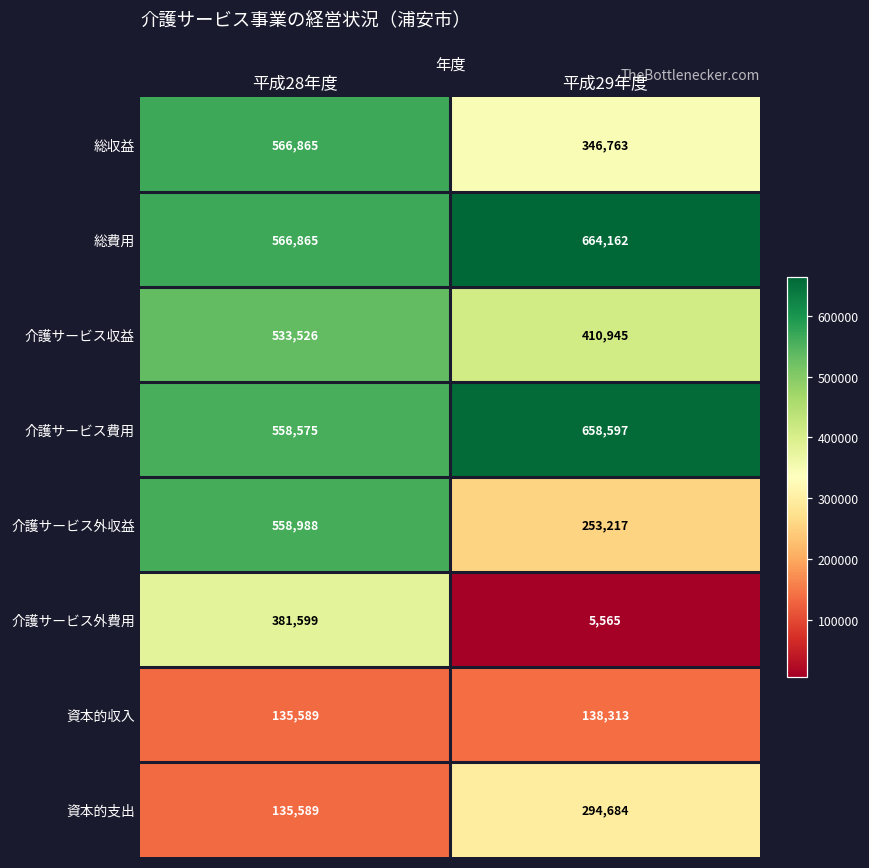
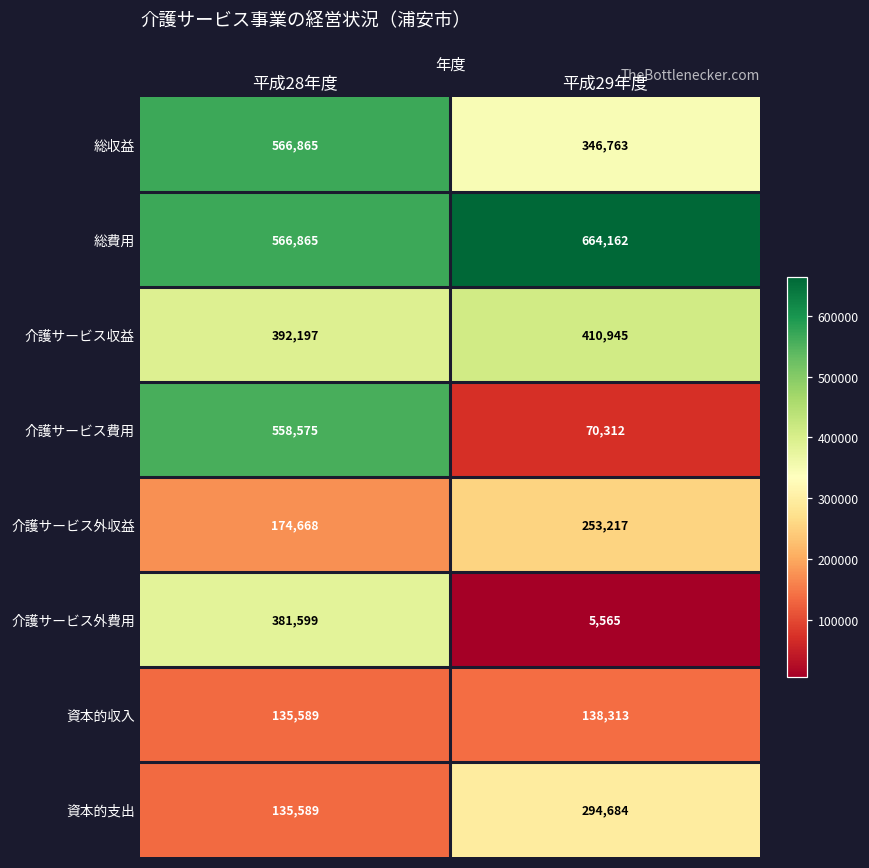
  {
    "総収益": {
      "平成28年度": "566,865",
      "平成29年度": "346,763"
    },
    "総費用": {
      "平成28年度": "566,865",
      "平成29年度": "664,162"
    },
    "介護サービス収益": {
-     "平成28年度": "533,526",
+     "平成28年度": "392,197",
      "平成29年度": "410,945"
    },
    "介護サービス費用": {
      "平成28年度": "558,575",
-     "平成29年度": "658,597"
+     "平成29年度": "70,312"
    },
    "介護サービス外収益": {
-     "平成28年度": "558,988",
+     "平成28年度": "174,668",
      "平成29年度": "253,217"
    },
    "介護サービス外費用": {
      "平成28年度": "381,599",
      "平成29年度": "5,565"
    },
    "資本的収入": {
      "平成28年度": "135,589",
      "平成29年度": "138,313"
    },
    "資本的支出": {
      "平成28年度": "135,589",
      "平成29年度": "294,684"
    }
  }
